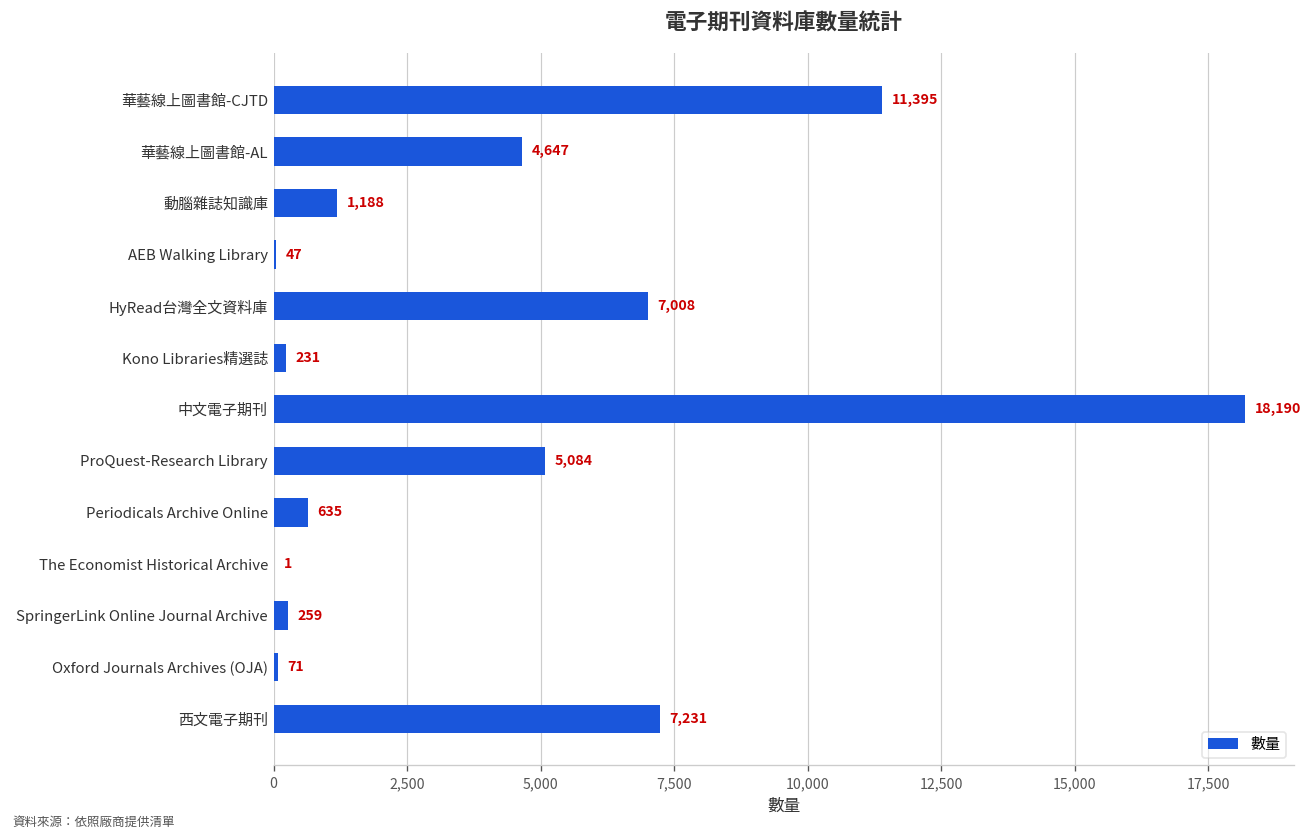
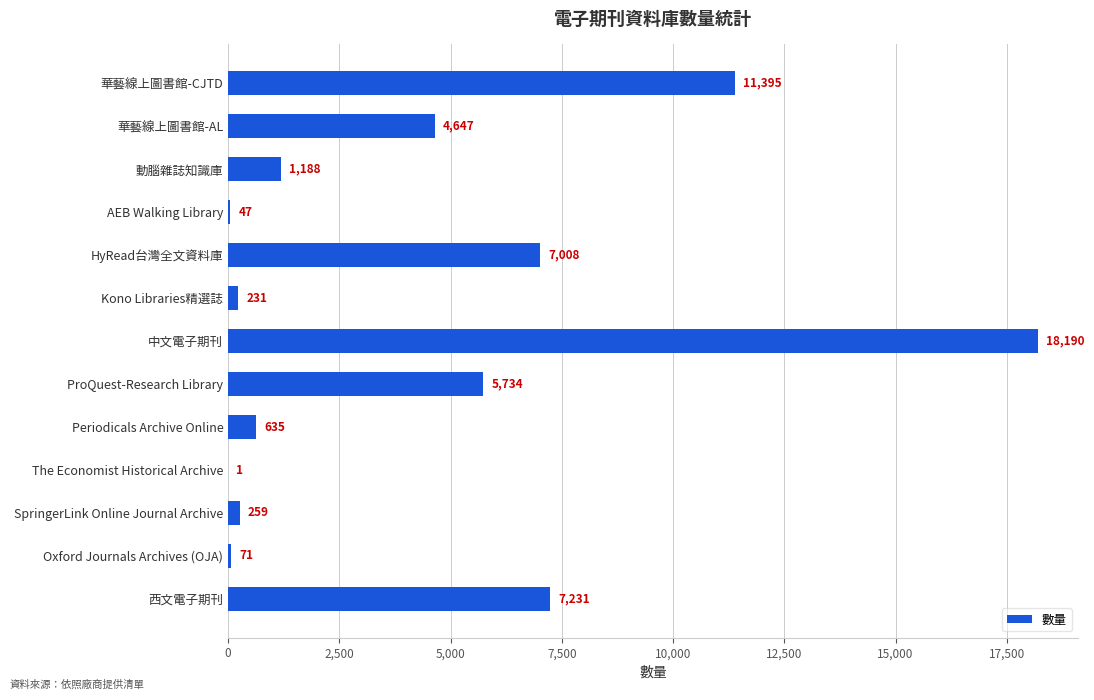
  {
    "華藝線上圖書館-CJTD": "11,395",
    "華藝線上圖書館-AL": "4,647",
    "動腦雜誌知識庫": "1,188",
    "AEB Walking Library": "47",
    "HyRead台灣全文資料庫": "7,008",
    "Kono Libraries精選誌": "231",
    "中文電子期刊": "18,190",
-   "ProQuest-Research Library": "5,084",
+   "ProQuest-Research Library": "5,734",
    "Periodicals Archive Online": "635",
    "The Economist Historical Archive": "1",
    "SpringerLink Online Journal Archive": "259",
    "Oxford Journals Archives (OJA)": "71",
    "西文電子期刊": "7,231"
  }
